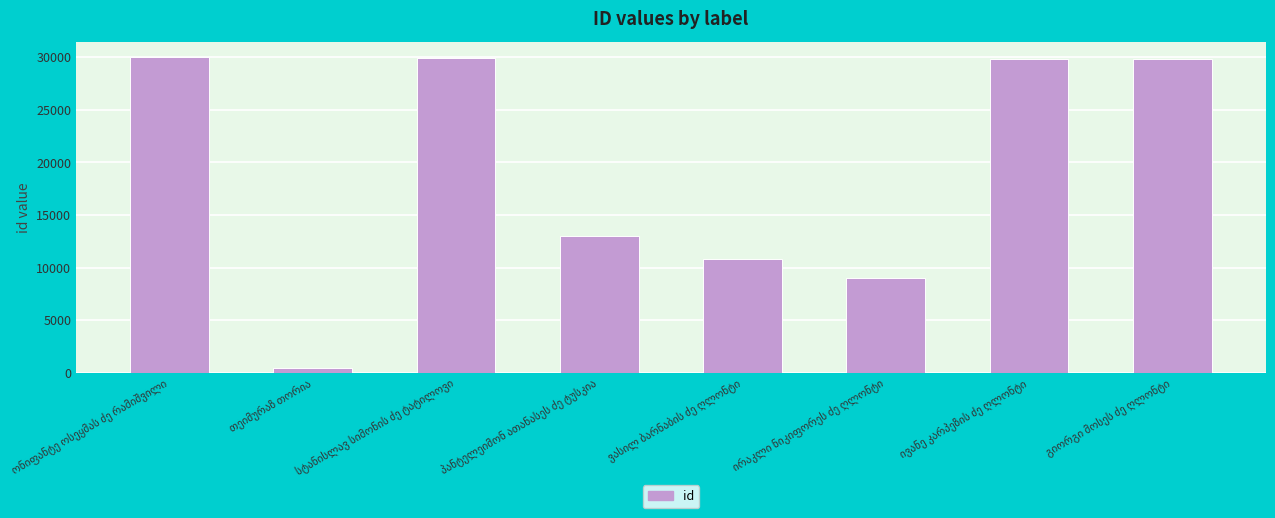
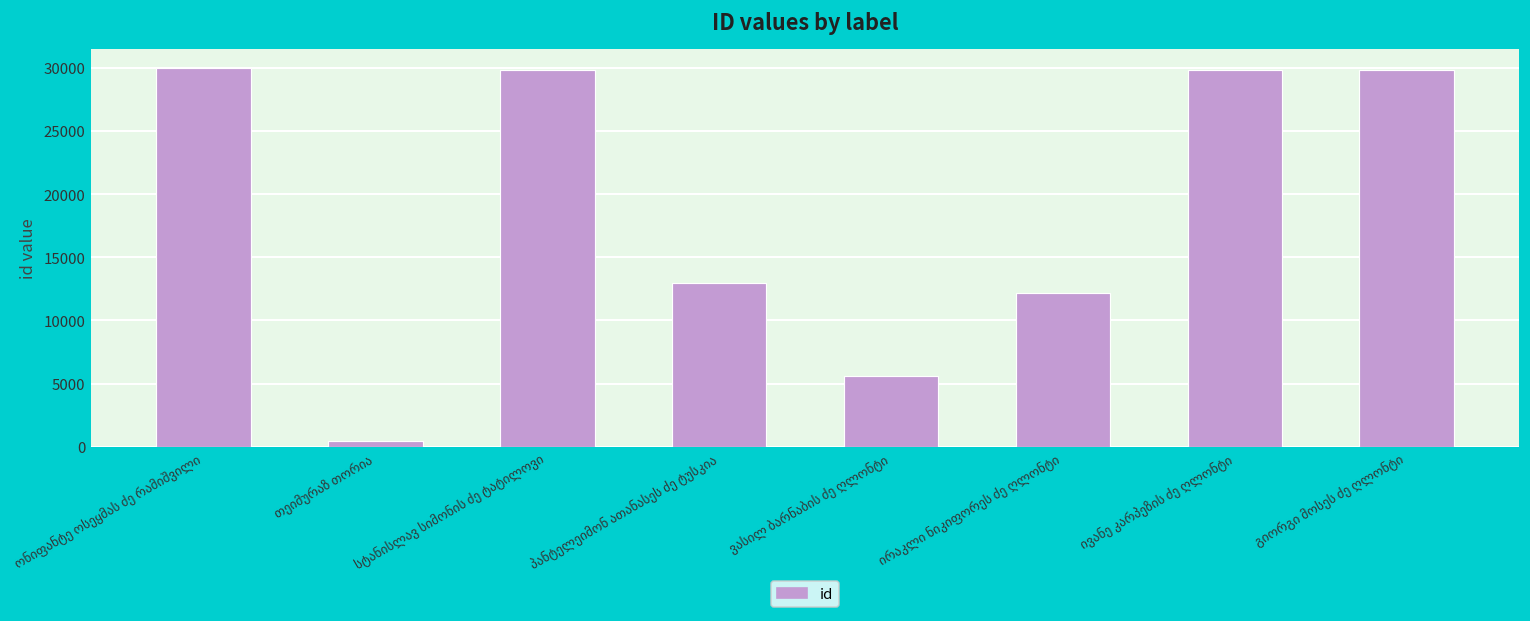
  {
    "ონიფანტე ოსეყმას ძე რამიშვილი": 30000,
    "თეიმურაზ თორია": 500,
    "სტანისლავ სიმონის ძე ტატილოვი": 29900,
    "პანტელეიმონ ათანასეს ძე ტუსკია": 13000,
-   "ვასილ ბარნაბის ძე ღლონტი": 10800,
-   "ირაკლი ნიკიფორეს ძე ღლონტი": 9000,
+   "ვასილ ბარნაბის ძე ღლონტი": 5600,
+   "ირაკლი ნიკიფორეს ძე ღლონტი": 12200,
    "ივანე კარპეზის ძე ღლონტი": 29900,
    "გიორგი მოსეს ძე ღლონტი": 29800
  }
